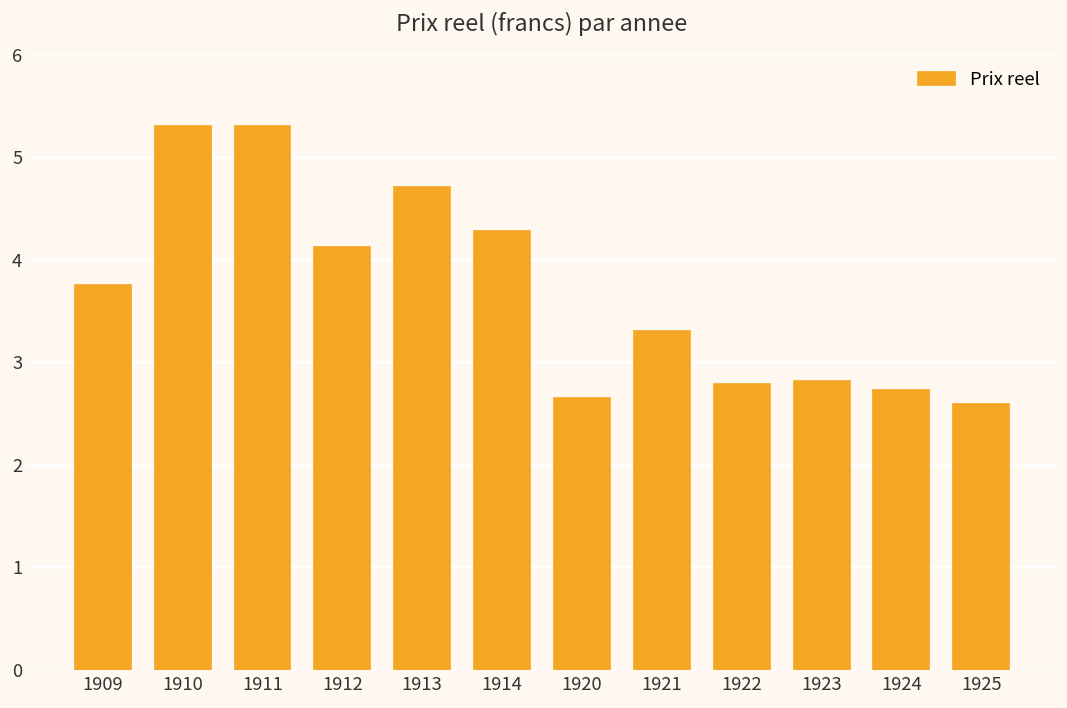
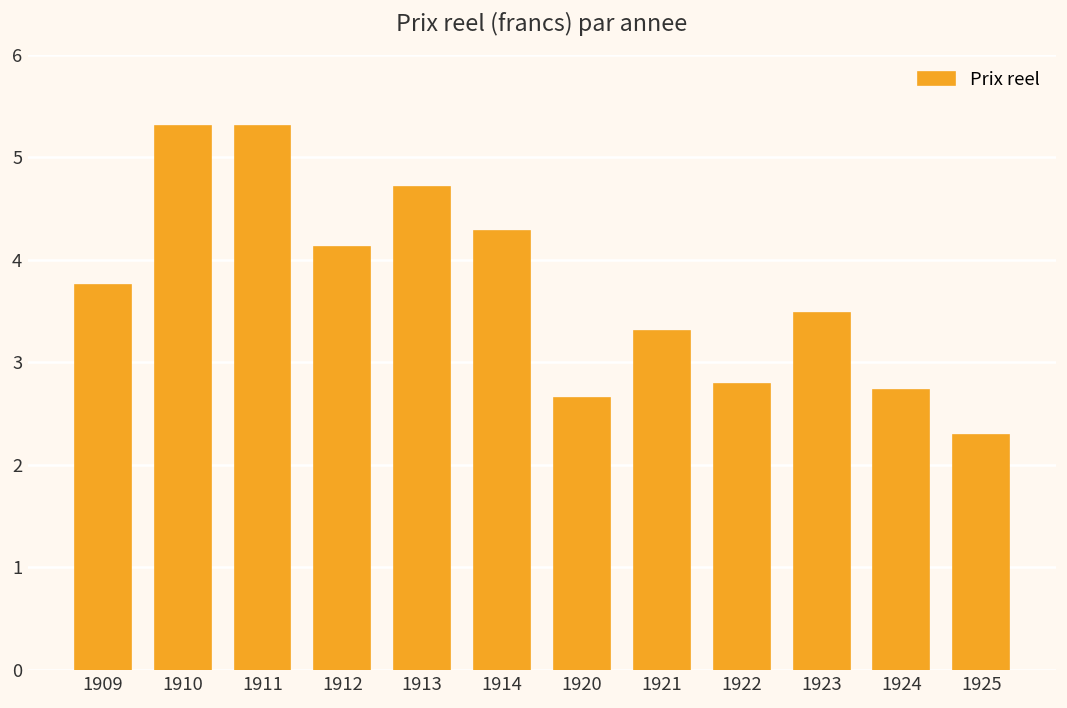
  {
    "1909": 3.8,
    "1910": 5.3,
    "1911": 5.3,
    "1912": 4.1,
    "1913": 4.7,
    "1914": 4.3,
    "1920": 2.7,
    "1921": 3.3,
    "1922": 2.8,
-   "1923": 2.8,
+   "1923": 3.5,
    "1924": 2.7,
-   "1925": 2.6
+   "1925": 2.3
  }
